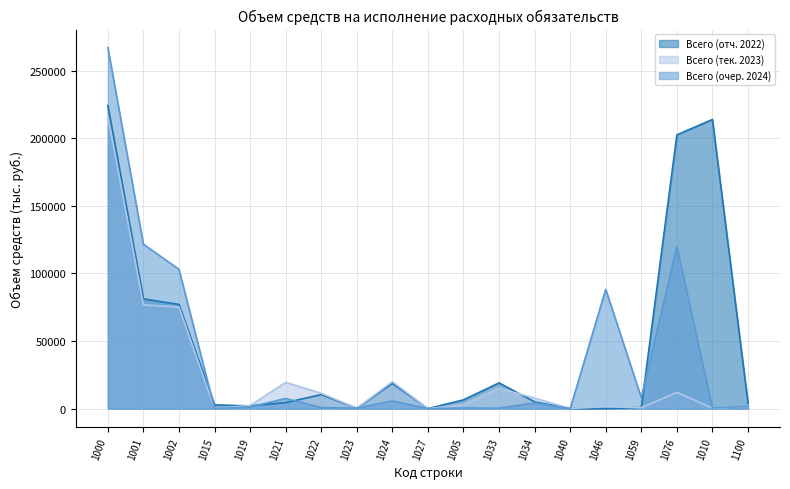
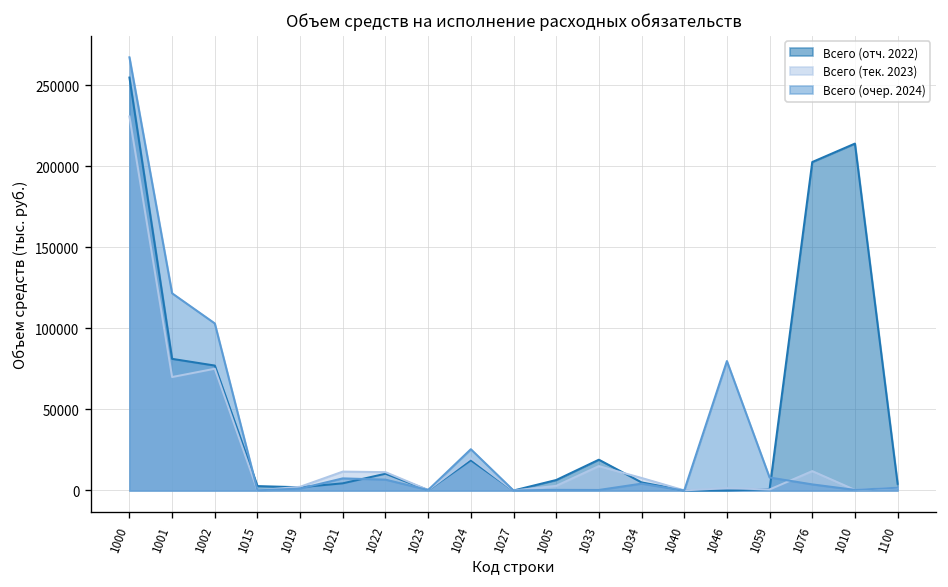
  {
    "Всего (отч. 2022)": {
-     "1000": 224000,
+     "1000": 255000,
      "1001": 81000,
      "1002": 77000,
      "1015": 3000,
      "1021": 4000,
      "1005": 6000,
      "1033": 19000,
      "1076": 203000,
      "1010": 214000,
      "1100": 4000
    },
    "Всего (тек. 2023)": {
-     "1000": 217000,
-     "1001": 77000,
+     "1000": 231000,
+     "1001": 70000,
      "1002": 75000,
-     "1021": 19000,
+     "1021": 12000,
      "1005": 3000,
      "1033": 15000,
      "1034": 8000,
      "1076": 12000
    },
    "Всего (очер. 2024)": {
      "1000": 267000,
      "1001": 122000,
      "1002": 103000,
      "1021": 7000,
-     "1022": 1000,
-     "1024": 6000,
+     "1022": 7000,
+     "1024": 25000,
      "1005": 0,
      "1033": 0,
-     "1046": 88000,
+     "1046": 80000,
      "1059": 8000,
-     "1076": 120000
+     "1076": 4000
    }
  }
